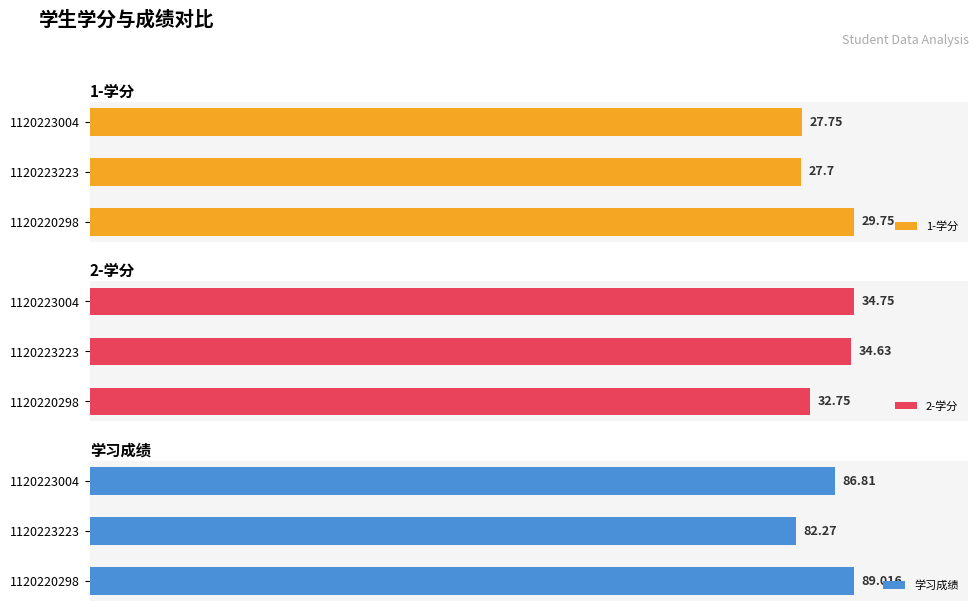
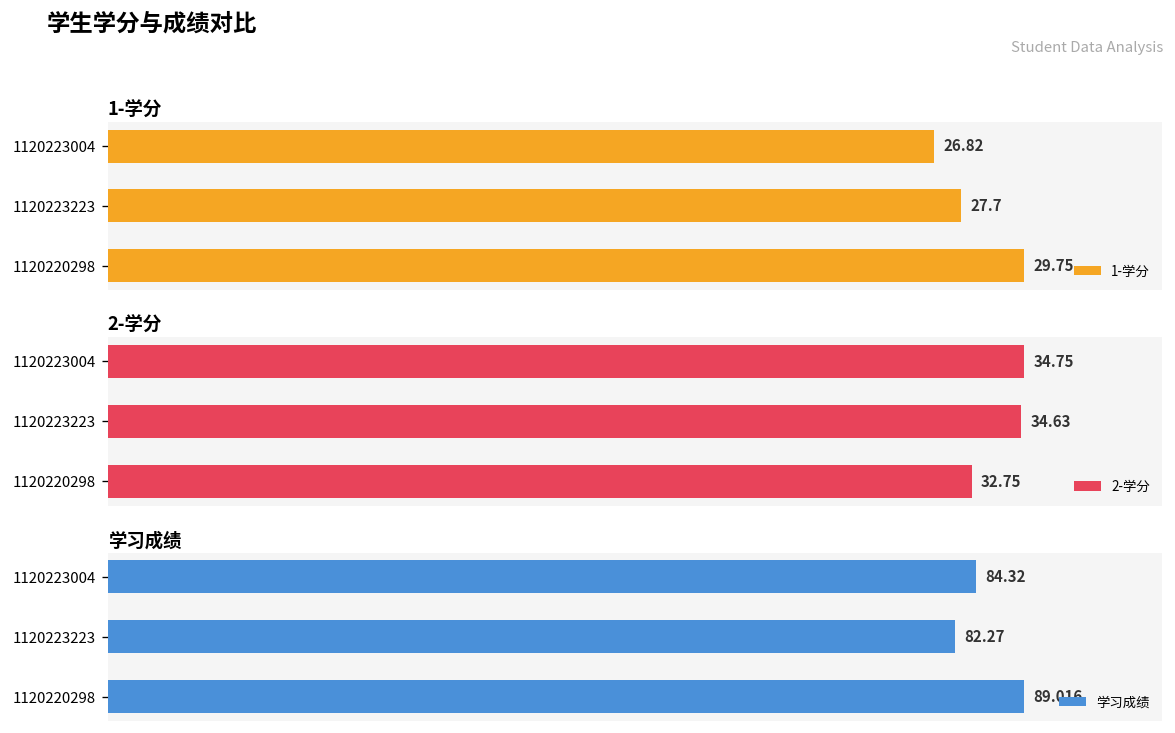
  {
    "1-学分": {
-     "1120223004": 27.75,
+     "1120223004": 26.82,
      "1120223223": 27.7,
      "1120220298": 29.75
    },
    "2-学分": {
      "1120223004": 34.75,
      "1120223223": 34.63,
      "1120220298": 32.75
    },
    "学习成绩": {
-     "1120223004": 86.81,
+     "1120223004": 84.32,
      "1120223223": 82.27,
      "1120220298": 89.016
    }
  }
